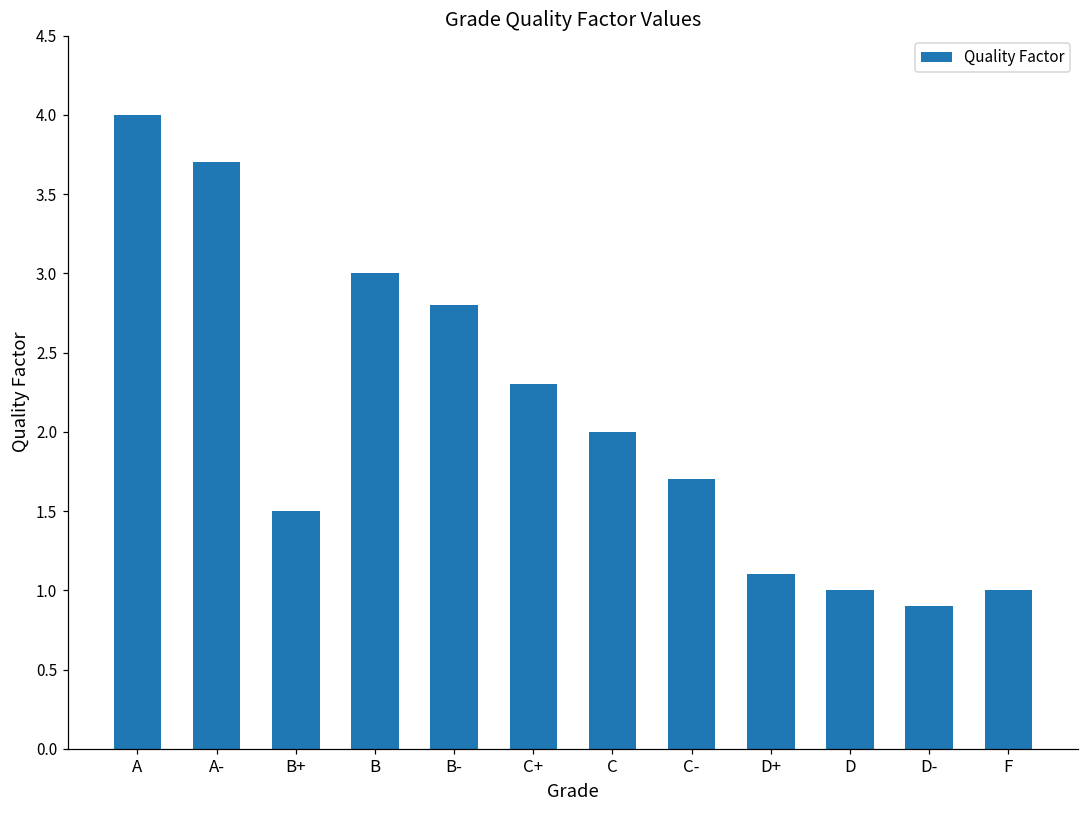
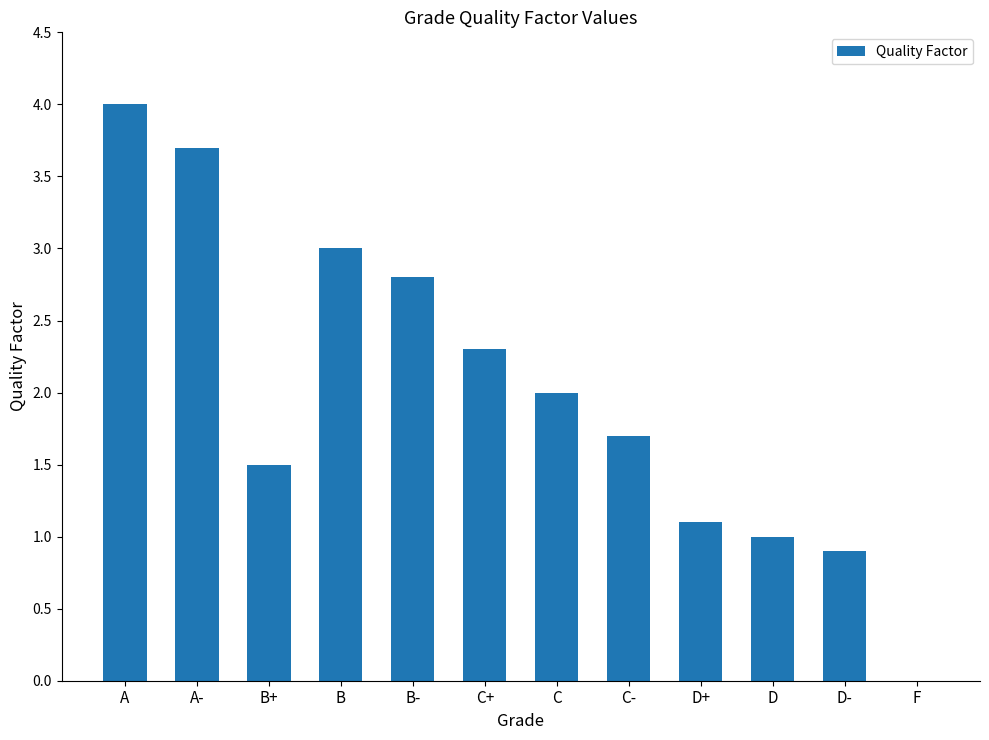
  {
    "A": 4,
    "A-": 3.70,
    "B+": 1.50,
    "B": 3,
    "B-": 2.80,
    "C+": 2.30,
    "C": 2,
    "C-": 1.70,
    "D+": 1.10,
    "D": 1,
    "D-": 0.90,
-   "F": 1
+   "F": 0
  }
